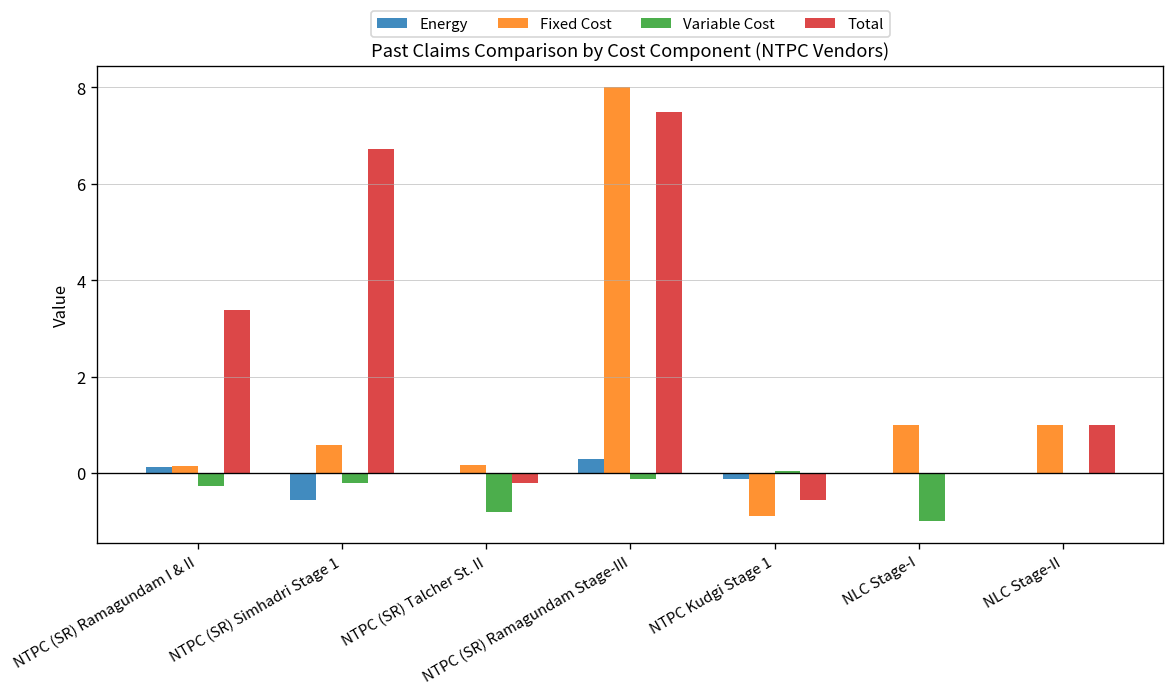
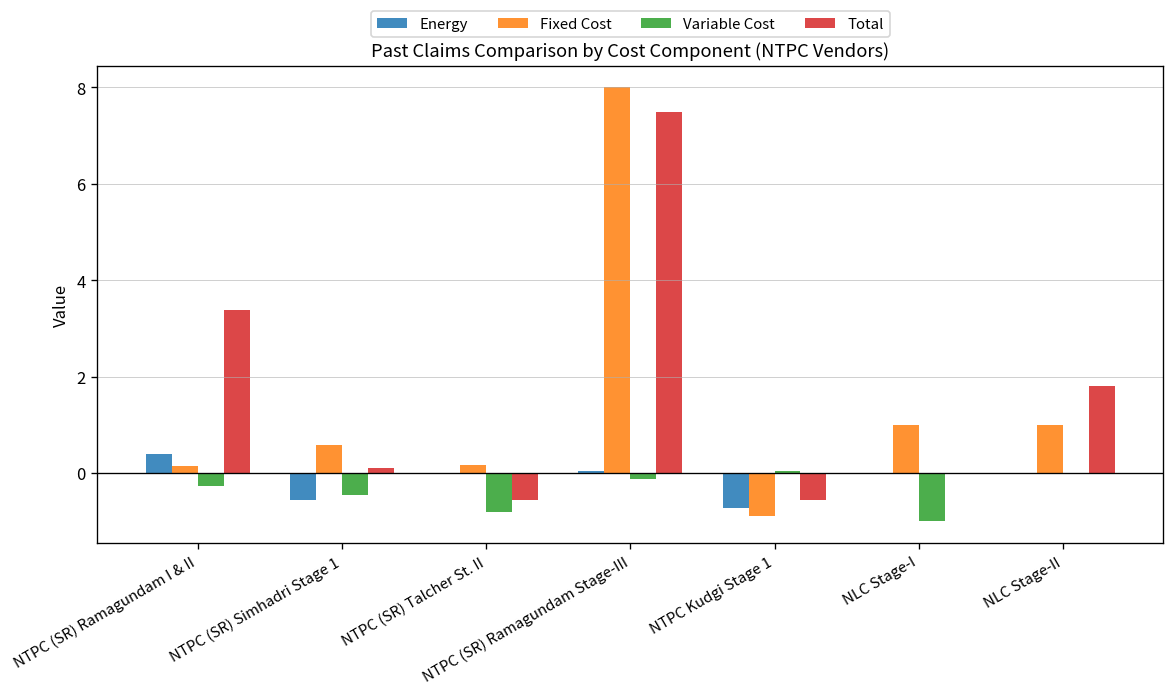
  {
    "Energy": {
-     "NTPC (SR) Ramagundam I & II": 0.1,
+     "NTPC (SR) Ramagundam I & II": 0.4,
      "NTPC (SR) Simhadri Stage 1": -0.6,
-     "NTPC (SR) Ramagundam Stage-III": 0.3,
-     "NTPC Kudgi Stage 1": -0.1,
+     "NTPC (SR) Ramagundam Stage-III": 0.0,
+     "NTPC Kudgi Stage 1": -0.7,
      "NLC Stage-I": 0.0,
      "NLC Stage-II": 0.0
    },
    "Fixed Cost": {
      "NTPC (SR) Ramagundam I & II": 0.2,
      "NTPC (SR) Simhadri Stage 1": 0.6,
      "NTPC (SR) Talcher St. II": 0.2,
      "NTPC (SR) Ramagundam Stage-III": 8.0,
      "NTPC Kudgi Stage 1": -0.9,
      "NLC Stage-I": 1.0,
      "NLC Stage-II": 1.0
    },
    "Variable Cost": {
      "NTPC (SR) Ramagundam I & II": -0.3,
-     "NTPC (SR) Simhadri Stage 1": -0.2,
+     "NTPC (SR) Simhadri Stage 1": -0.5,
      "NTPC (SR) Talcher St. II": -0.8,
      "NTPC (SR) Ramagundam Stage-III": -0.1,
      "NLC Stage-I": -1.0,
      "NLC Stage-II": 0.0
    },
    "Total": {
      "NTPC (SR) Ramagundam I & II": 3.4,
-     "NTPC (SR) Simhadri Stage 1": 6.7,
-     "NTPC (SR) Talcher St. II": -0.2,
+     "NTPC (SR) Simhadri Stage 1": 0.1,
+     "NTPC (SR) Talcher St. II": -0.6,
      "NTPC (SR) Ramagundam Stage-III": 7.5,
      "NTPC Kudgi Stage 1": -0.6,
      "NLC Stage-I": 0.0,
-     "NLC Stage-II": 1.0
+     "NLC Stage-II": 1.8
    }
  }
